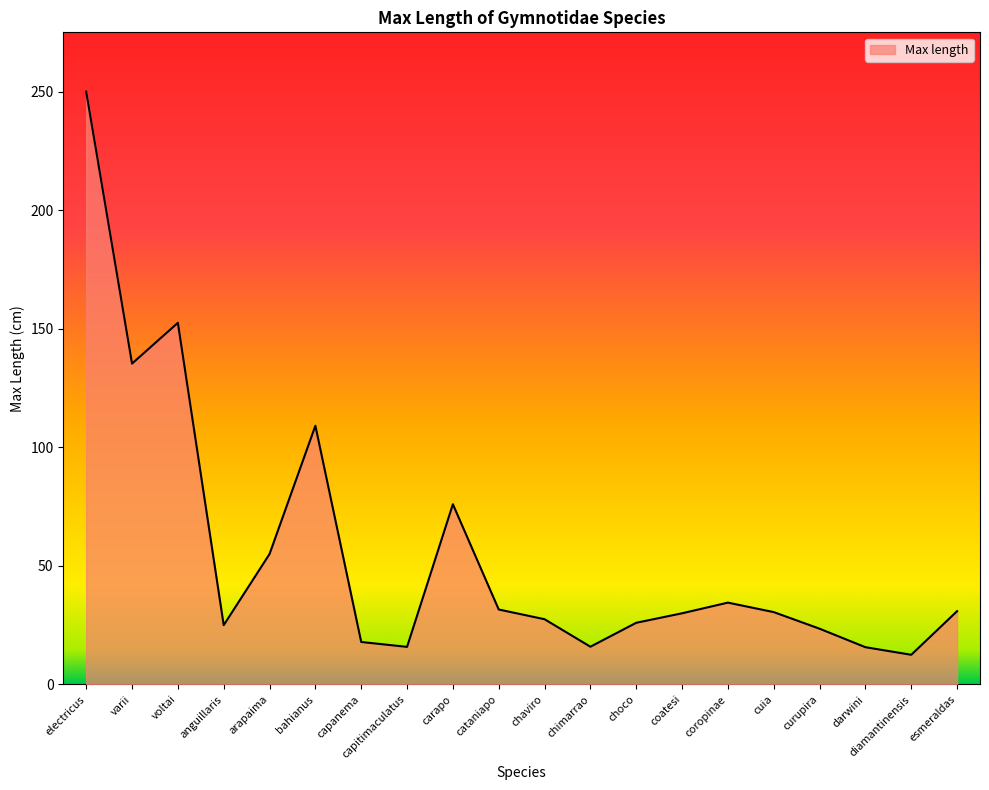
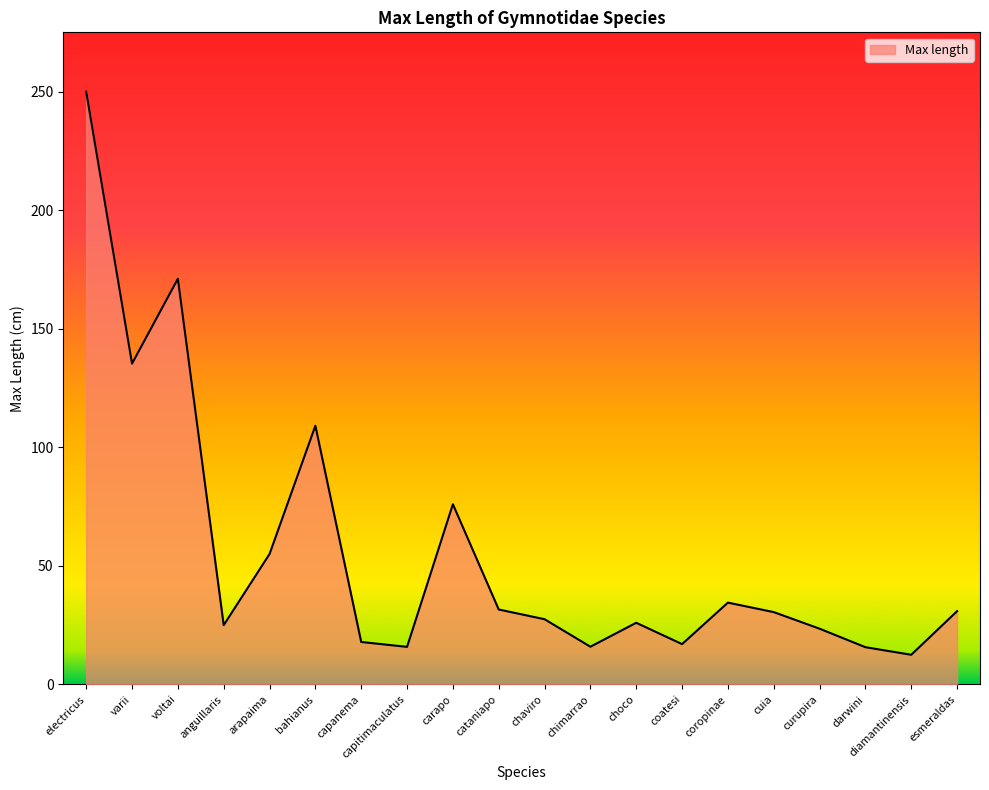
  {
    "electricus": 250,
    "varii": 135,
-   "voltai": 153,
+   "voltai": 171,
    "anguillaris": 25,
    "arapaima": 55,
    "bahianus": 109,
    "capanema": 18,
    "capitimaculatus": 16,
    "carapo": 76,
    "cataniapo": 32,
    "chaviro": 28,
    "chimarrao": 16,
    "choco": 26,
-   "coatesi": 30,
+   "coatesi": 17,
    "coropinae": 35,
    "cuia": 31,
    "curupira": 24,
    "darwini": 16,
    "diamantinensis": 13,
    "esmeraldas": 31
  }
